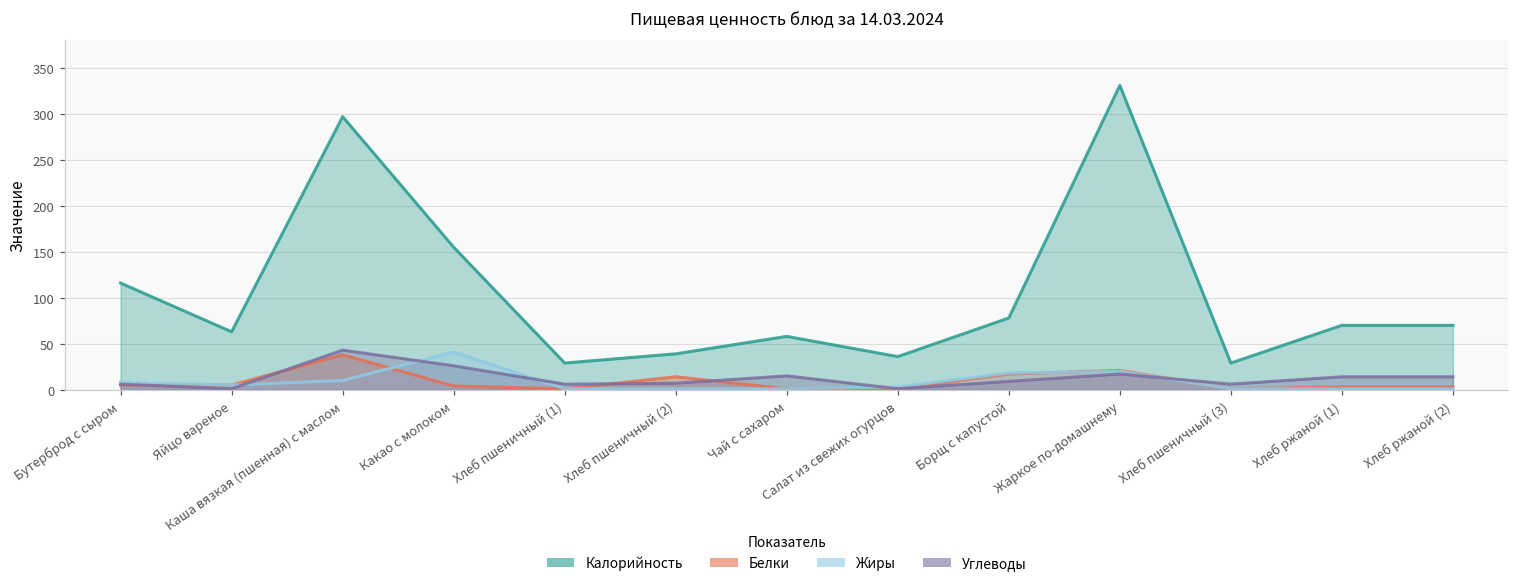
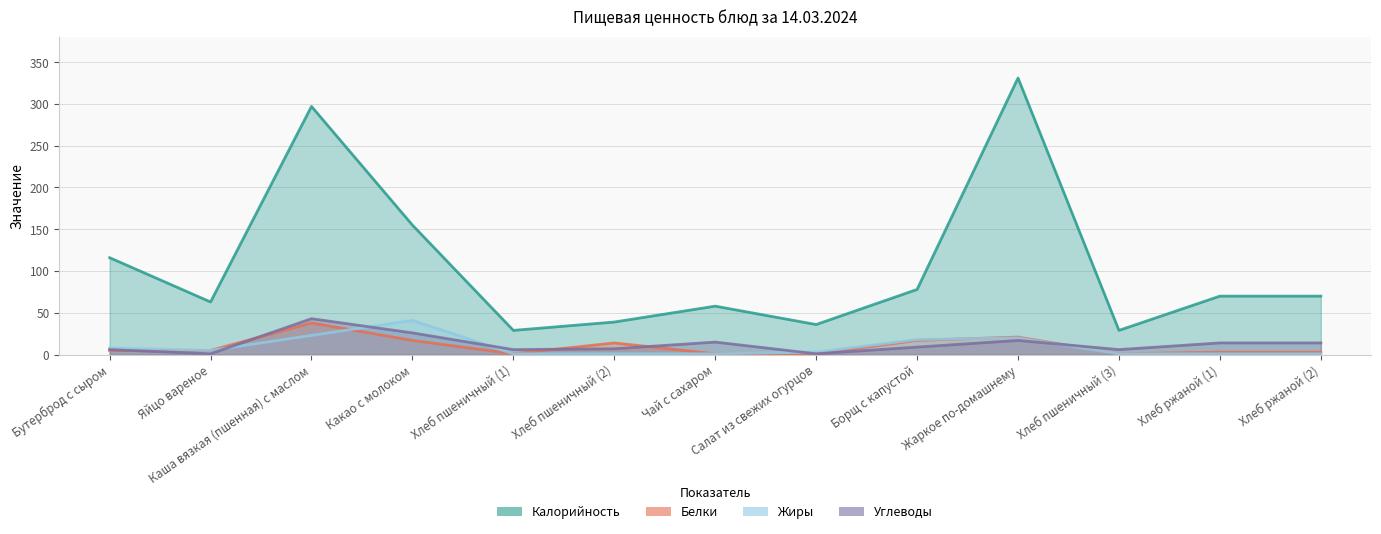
  {
    "Белки": {
      "Каша вязкая (пшенная) с маслом": 40,
-     "Какао с молоком": 0,
+     "Какао с молоком": 20,
      "Хлеб пшеничный (2)": 10
    },
    "Жиры": {
-     "Каша вязкая (пшенная) с маслом": 10,
+     "Каша вязкая (пшенная) с маслом": 20,
      "Какао с молоком": 40,
      "Хлеб пшеничный (2)": 0
    }
  }
